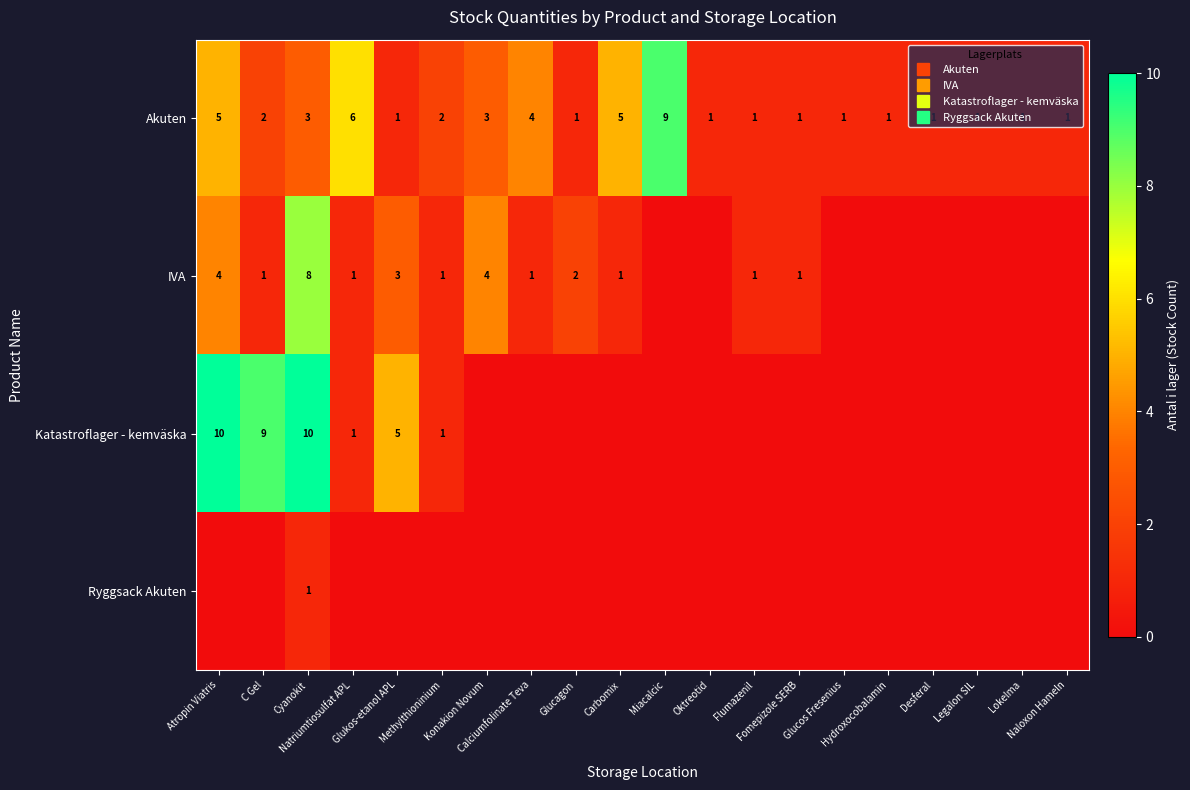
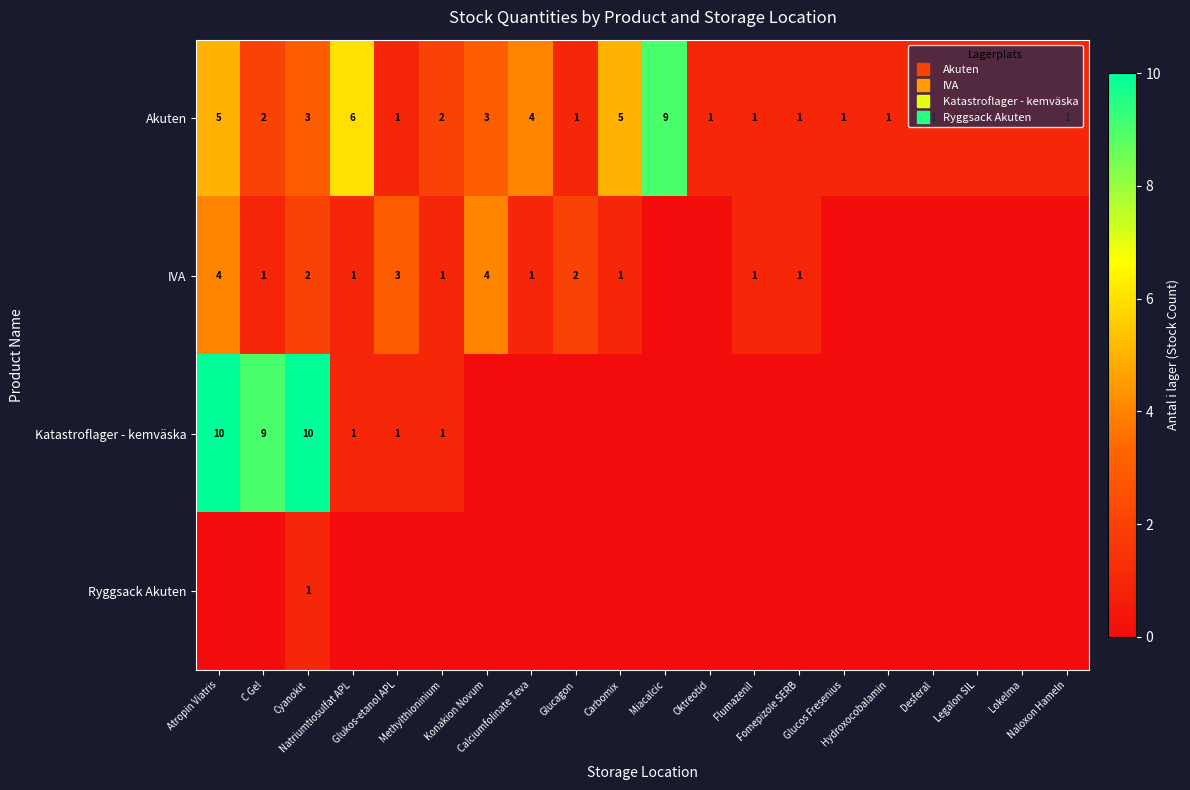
  {
    "Akuten": {
      "Atropin Viatris": 5,
      "C Gel": 2,
      "Cyanokit": 3,
      "Natriumtiosulfat APL": 6,
      "Glukos-etanol APL": 1,
      "Methylthioninium": 2,
      "Konakion Novum": 3,
      "Calciumfolinate Teva": 4,
      "Glucagon": 1,
      "Carbomix": 5,
      "Miacalcic": 9,
      "Oktreotid": 1,
      "Flumazenil": 1,
      "Fomepizole SERB": 1,
      "Glucos Fresenius": 1,
      "Hydroxocobalamin": 1
    },
    "IVA": {
      "Atropin Viatris": 4,
      "C Gel": 1,
-     "Cyanokit": 8,
+     "Cyanokit": 2,
      "Natriumtiosulfat APL": 1,
      "Glukos-etanol APL": 3,
      "Methylthioninium": 1,
      "Konakion Novum": 4,
      "Calciumfolinate Teva": 1,
      "Glucagon": 2,
      "Carbomix": 1,
      "Flumazenil": 1,
      "Fomepizole SERB": 1
    },
    "Katastroflager - kemväska": {
      "Atropin Viatris": 10,
      "C Gel": 9,
      "Cyanokit": 10,
      "Natriumtiosulfat APL": 1,
-     "Glukos-etanol APL": 5,
+     "Glukos-etanol APL": 1,
      "Methylthioninium": 1
    },
    "Ryggsack Akuten": {
      "Cyanokit": 1
    }
  }
